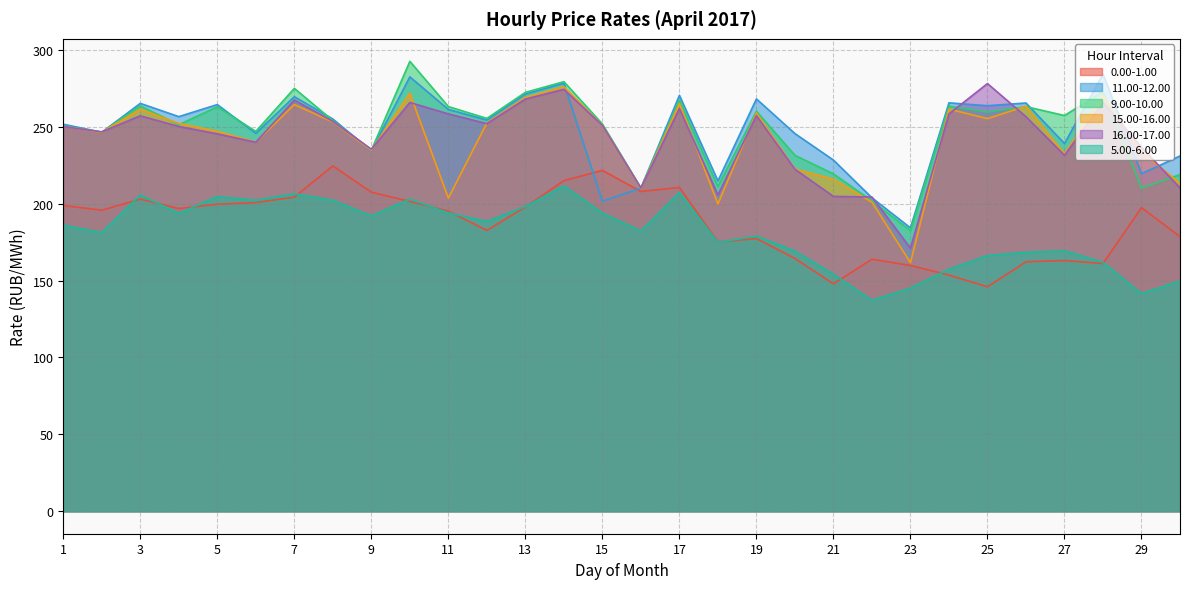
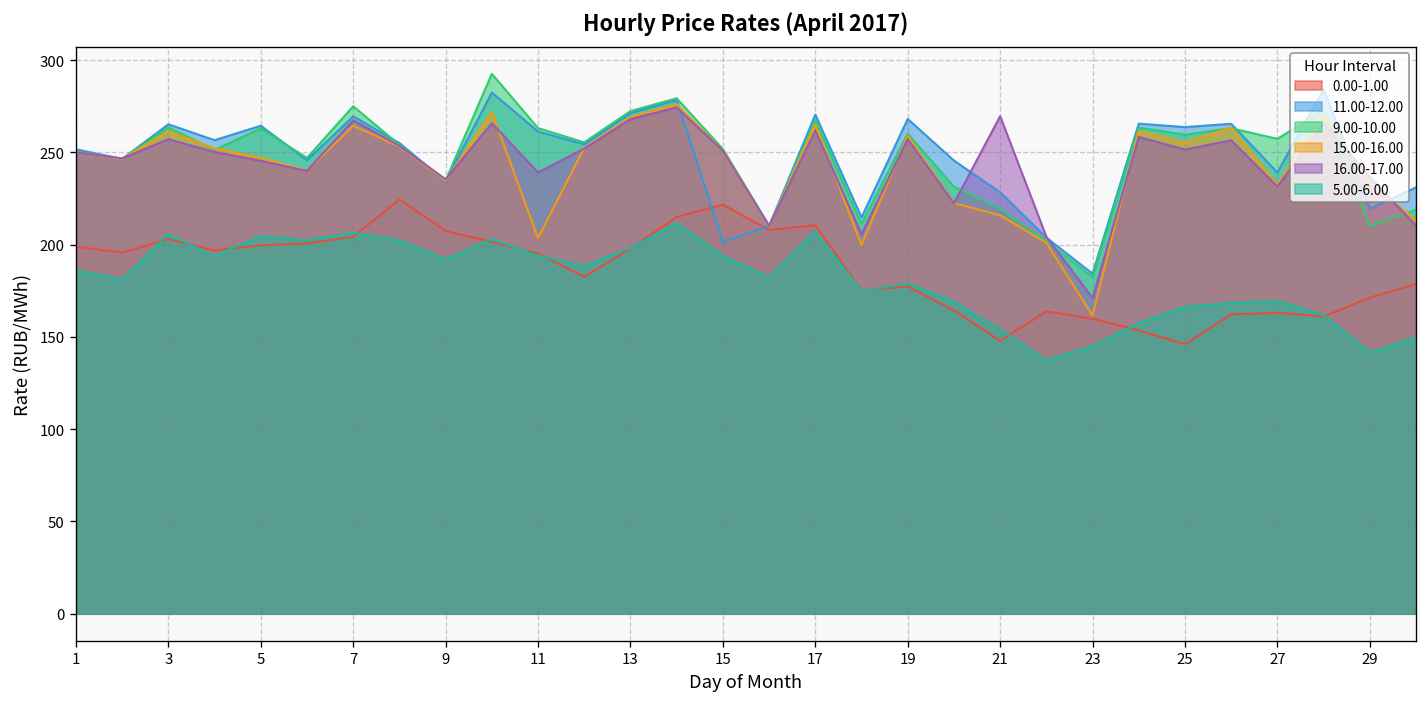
  {
    "0.00-1.00": {
      "1": 199,
      "3": 203,
      "5": 200,
      "7": 204,
      "9": 207,
      "15": 222,
      "17": 211,
      "21": 148,
      "23": 160,
      "25": 146,
      "27": 163,
-     "29": 197
+     "29": 171
    },
    "11.00-12.00": {
      "7": 270,
      "11": 261,
      "15": 202,
      "17": 271,
      "19": 268,
      "21": 228,
      "23": 184,
      "25": 264,
      "27": 239,
      "29": 220
    },
    "15.00-16.00": {
      "3": 261,
      "5": 247,
      "7": 264,
      "11": 204,
      "17": 265,
      "21": 216,
      "23": 162,
      "25": 255
    },
    "16.00-17.00": {
      "3": 257,
      "5": 245,
      "7": 267,
-     "11": 258,
+     "11": 239,
      "17": 262,
      "19": 257,
-     "21": 205,
+     "21": 270,
      "23": 171,
-     "25": 278
+     "25": 252
    }
  }
